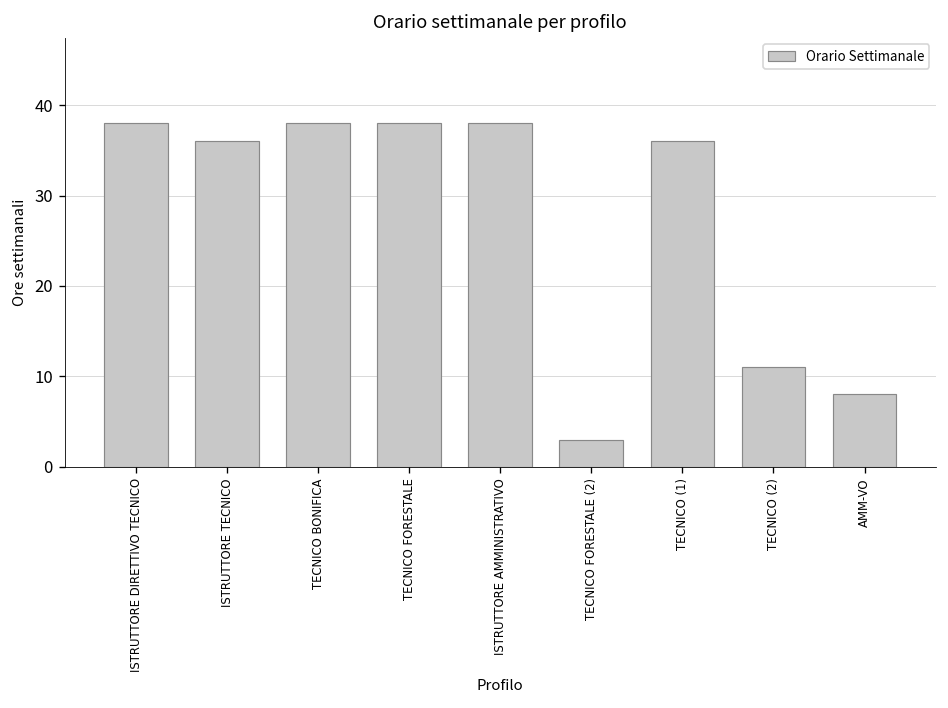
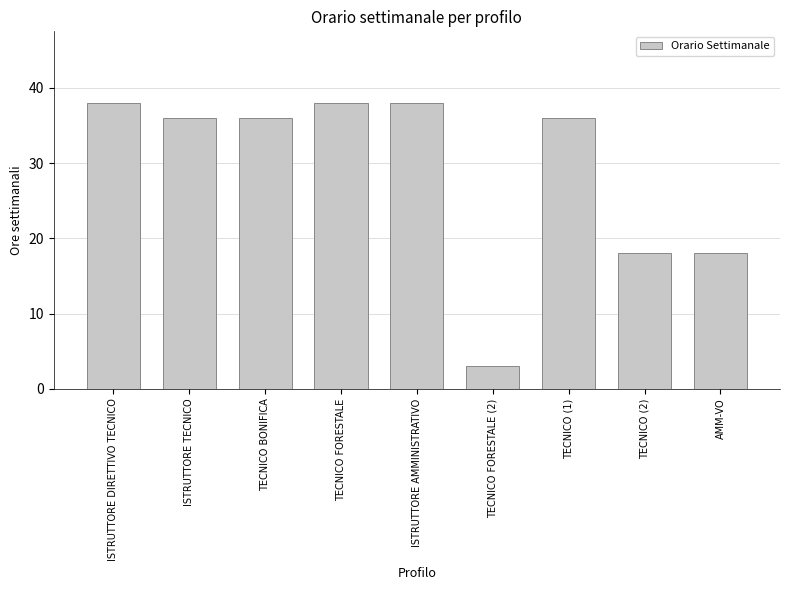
  {
    "ISTRUTTORE DIRETTIVO TECNICO": 38,
    "ISTRUTTORE TECNICO": 36,
-   "TECNICO BONIFICA": 38,
+   "TECNICO BONIFICA": 36,
    "TECNICO FORESTALE": 38,
    "ISTRUTTORE AMMINISTRATIVO": 38,
    "TECNICO FORESTALE (2)": 3,
    "TECNICO (1)": 36,
-   "TECNICO (2)": 11,
-   "AMM-VO": 8
+   "TECNICO (2)": 18,
+   "AMM-VO": 18
  }
